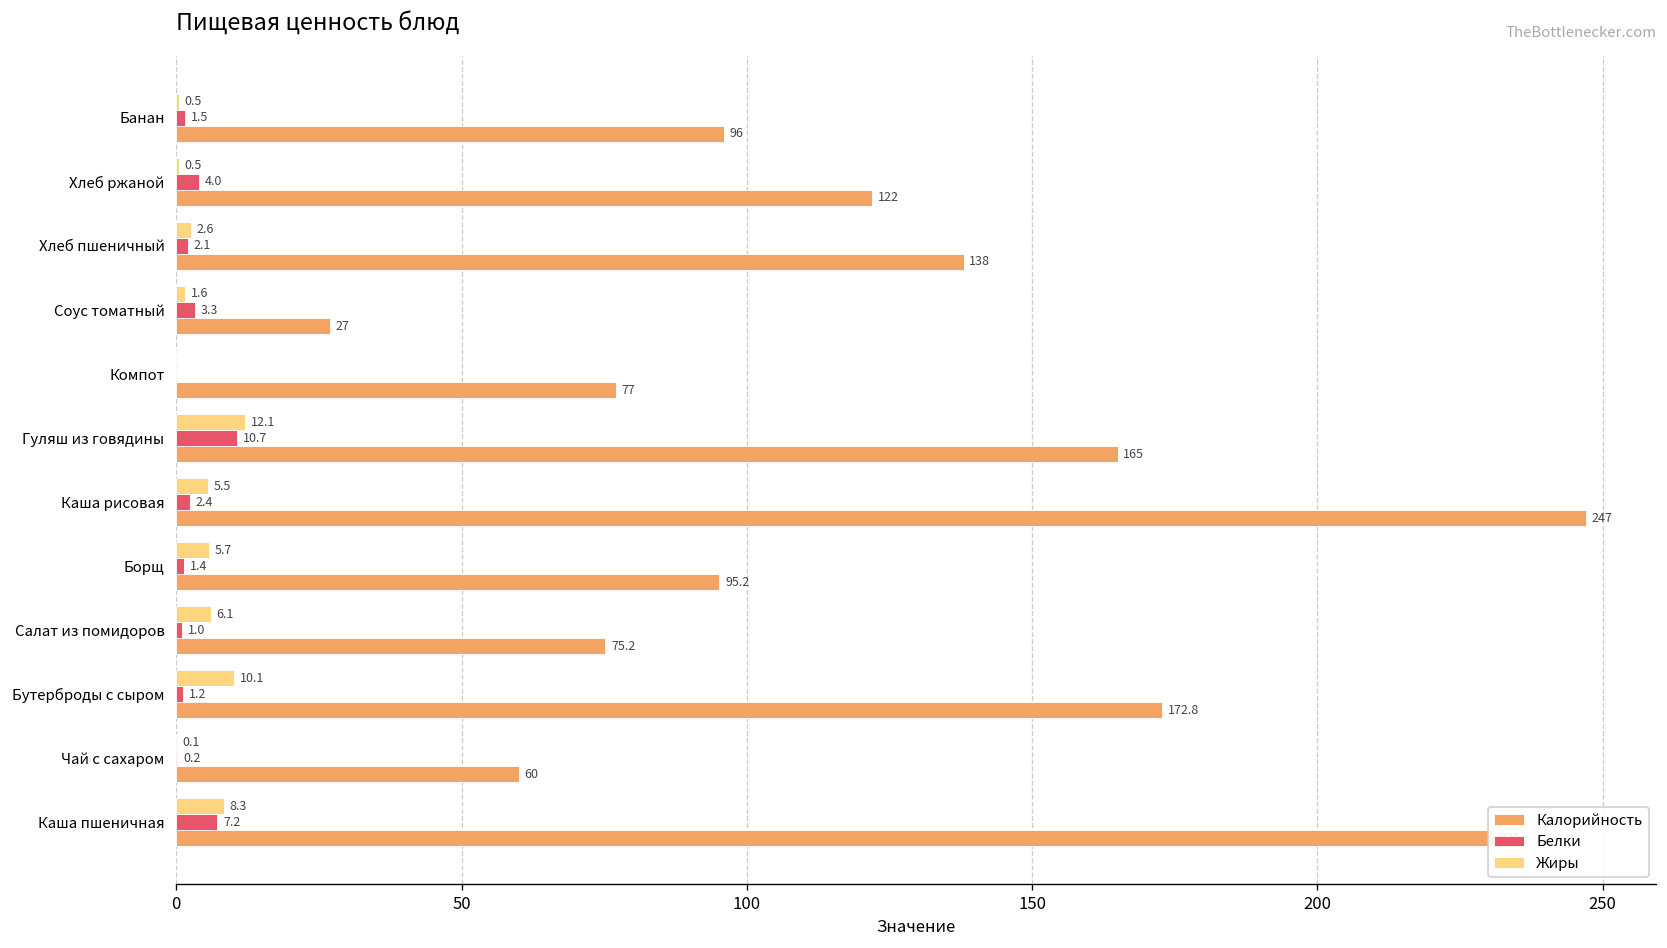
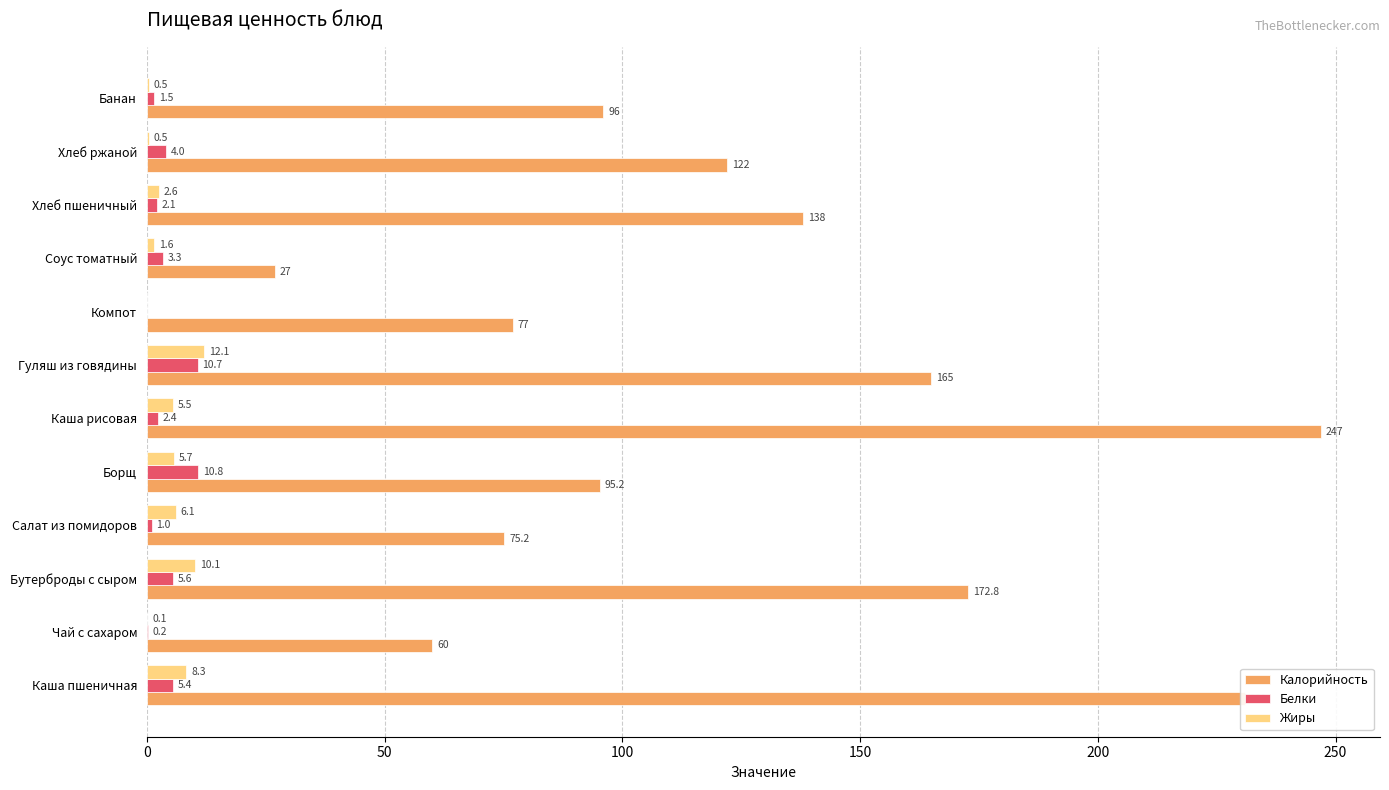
  {
    "Белки": {
      "Банан": 1.5,
      "Хлеб ржаной": 4.0,
      "Хлеб пшеничный": 2.1,
      "Соус томатный": 3.3,
      "Гуляш из говядины": 10.7,
      "Каша рисовая": 2.4,
-     "Борщ": 1.4,
+     "Борщ": 10.8,
      "Салат из помидоров": 1.0,
-     "Бутерброды с сыром": 1.2,
+     "Бутерброды с сыром": 5.6,
      "Чай с сахаром": 0.2,
-     "Каша пшеничная": 7.2
+     "Каша пшеничная": 5.4
    }
  }
